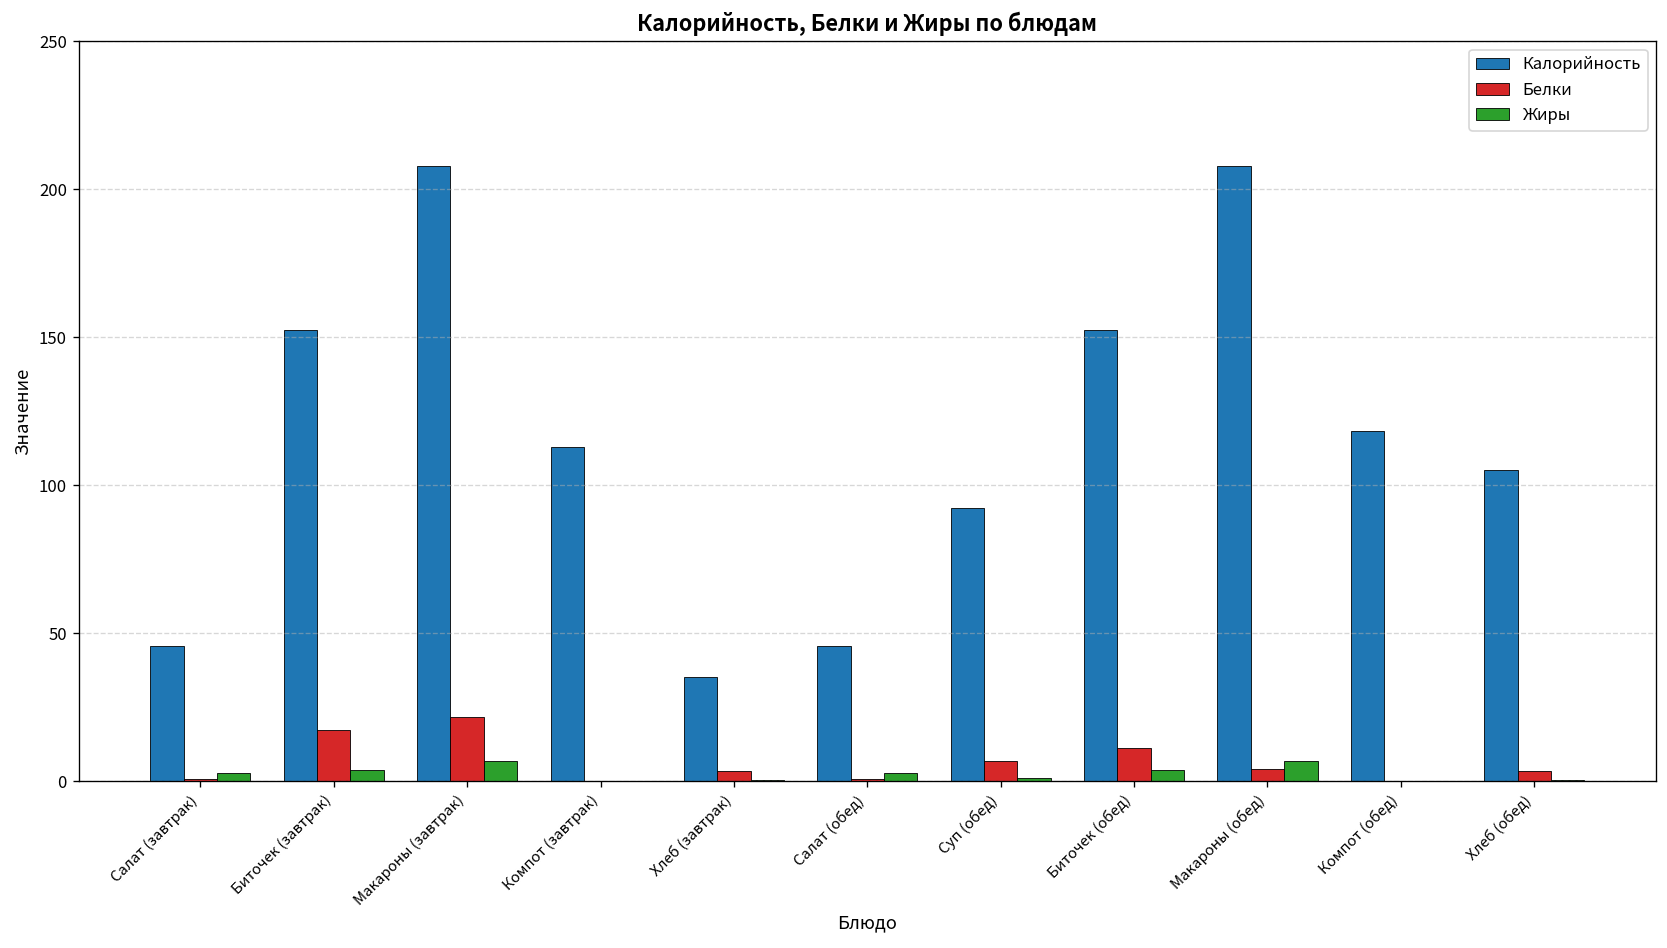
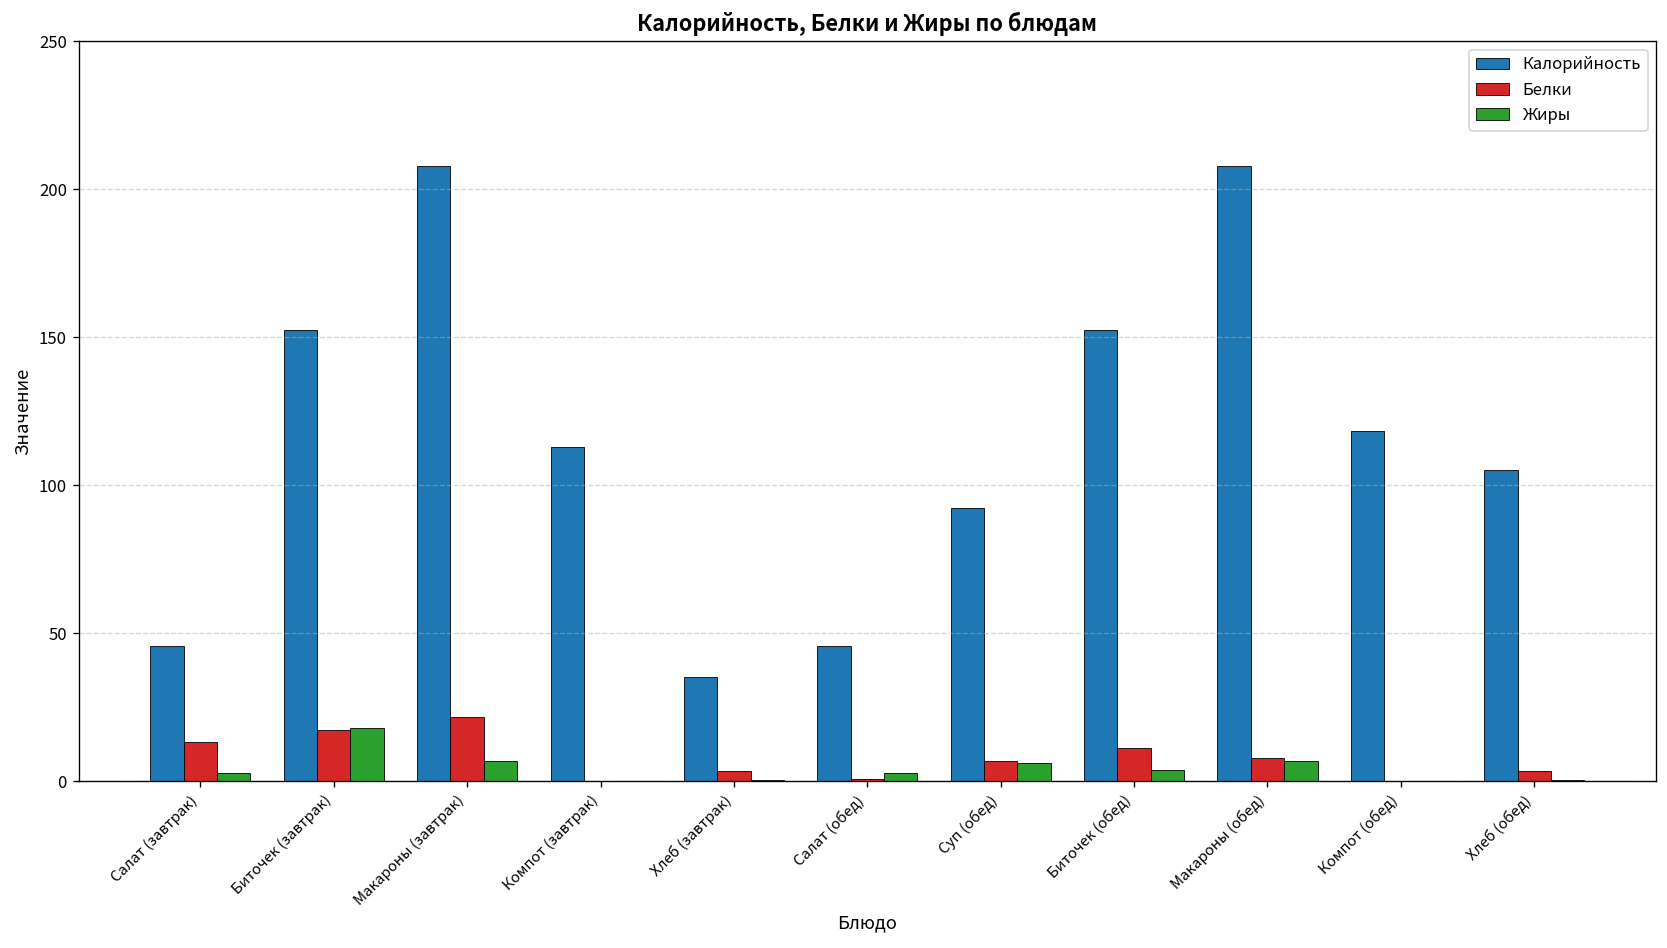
  {
    "Калорийность": {
      "Салат (завтрак)": 46,
      "Биточек (завтрак)": 153,
      "Макароны (завтрак)": 208,
      "Компот (завтрак)": 113,
      "Хлеб (завтрак)": 35,
      "Салат (обед)": 46,
      "Суп (обед)": 92,
      "Биточек (обед)": 153,
      "Макароны (обед)": 208,
      "Компот (обед)": 118,
      "Хлеб (обед)": 105
    },
    "Белки": {
-     "Салат (завтрак)": 1,
+     "Салат (завтрак)": 13,
      "Биточек (завтрак)": 17,
      "Макароны (завтрак)": 22,
      "Хлеб (завтрак)": 4,
      "Суп (обед)": 7,
      "Биточек (обед)": 11,
-     "Макароны (обед)": 4,
+     "Макароны (обед)": 8,
      "Хлеб (обед)": 4
    },
    "Жиры": {
      "Салат (завтрак)": 3,
-     "Биточек (завтрак)": 4,
+     "Биточек (завтрак)": 18,
      "Макароны (завтрак)": 7,
      "Компот (завтрак)": 0,
      "Салат (обед)": 3,
-     "Суп (обед)": 1,
+     "Суп (обед)": 6,
      "Биточек (обед)": 4,
      "Макароны (обед)": 7,
      "Компот (обед)": 0
    }
  }
